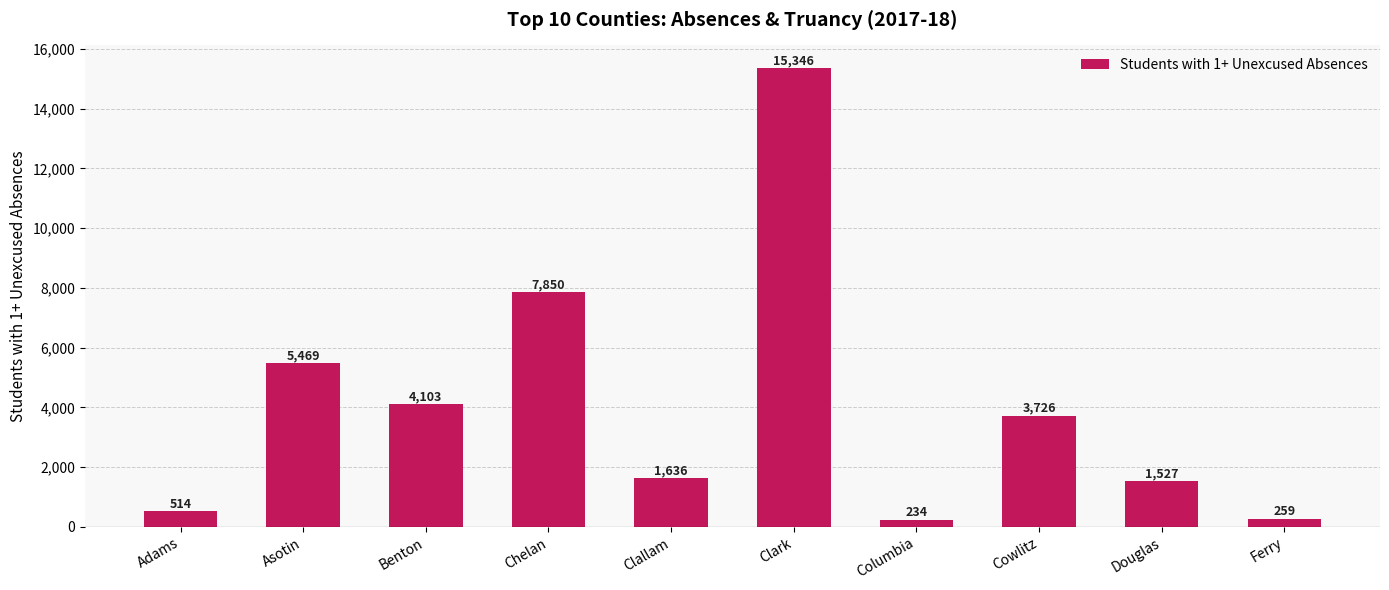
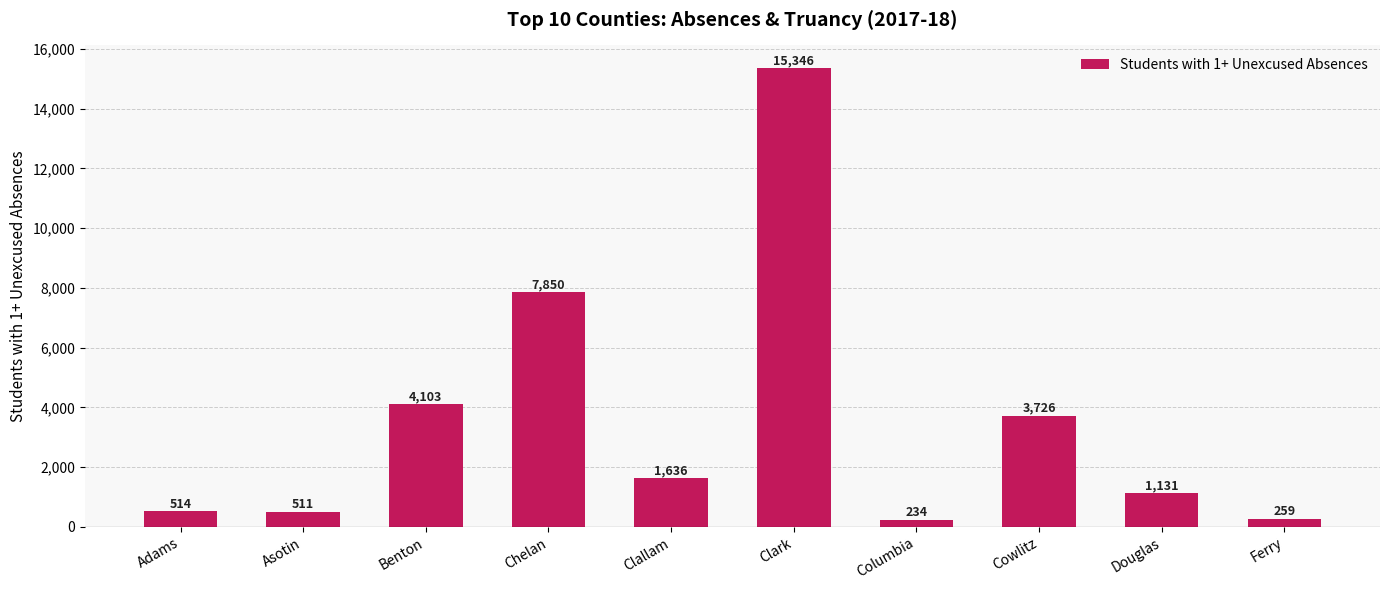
  {
    "Adams": "514",
-   "Asotin": "5,469",
+   "Asotin": "511",
    "Benton": "4,103",
    "Chelan": "7,850",
    "Clallam": "1,636",
    "Clark": "15,346",
    "Columbia": "234",
    "Cowlitz": "3,726",
-   "Douglas": "1,527",
+   "Douglas": "1,131",
    "Ferry": "259"
  }
